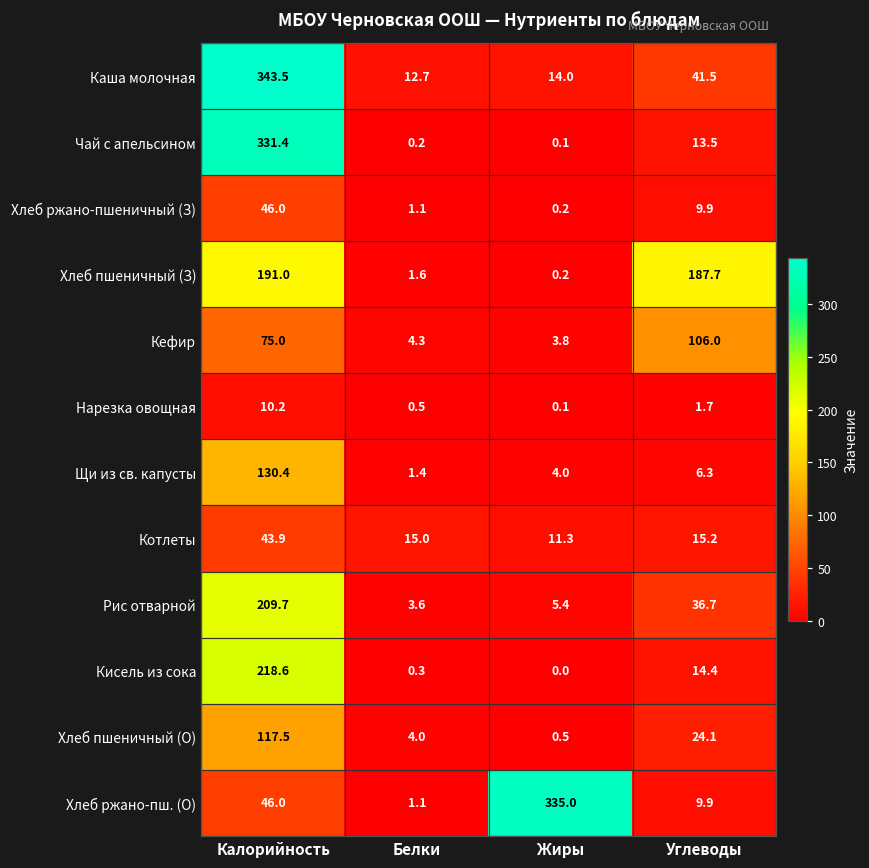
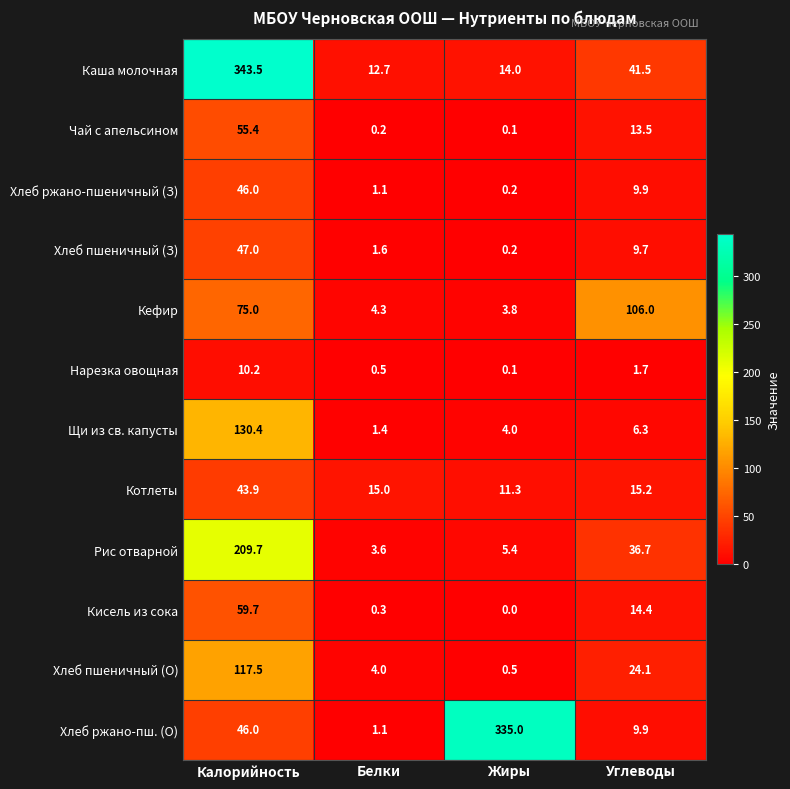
  {
    "Каша молочная": {
      "Калорийность": 343.5,
      "Белки": 12.7,
      "Жиры": 14.0,
      "Углеводы": 41.5
    },
    "Чай с апельсином": {
-     "Калорийность": 331.4,
+     "Калорийность": 55.4,
      "Белки": 0.2,
      "Жиры": 0.1,
      "Углеводы": 13.5
    },
    "Хлеб ржано-пшеничный (З)": {
      "Калорийность": 46.0,
      "Белки": 1.1,
      "Жиры": 0.2,
      "Углеводы": 9.9
    },
    "Хлеб пшеничный (З)": {
-     "Калорийность": 191.0,
+     "Калорийность": 47.0,
      "Белки": 1.6,
      "Жиры": 0.2,
-     "Углеводы": 187.7
+     "Углеводы": 9.7
    },
    "Кефир": {
      "Калорийность": 75.0,
      "Белки": 4.3,
      "Жиры": 3.8,
      "Углеводы": 106.0
    },
    "Нарезка овощная": {
      "Калорийность": 10.2,
      "Белки": 0.5,
      "Жиры": 0.1,
      "Углеводы": 1.7
    },
    "Щи из св. капусты": {
      "Калорийность": 130.4,
      "Белки": 1.4,
      "Жиры": 4.0,
      "Углеводы": 6.3
    },
    "Котлеты": {
      "Калорийность": 43.9,
      "Белки": 15.0,
      "Жиры": 11.3,
      "Углеводы": 15.2
    },
    "Рис отварной": {
      "Калорийность": 209.7,
      "Белки": 3.6,
      "Жиры": 5.4,
      "Углеводы": 36.7
    },
    "Кисель из сока": {
-     "Калорийность": 218.6,
+     "Калорийность": 59.7,
      "Белки": 0.3,
      "Жиры": 0.0,
      "Углеводы": 14.4
    },
    "Хлеб пшеничный (О)": {
      "Калорийность": 117.5,
      "Белки": 4.0,
      "Жиры": 0.5,
      "Углеводы": 24.1
    },
    "Хлеб ржано-пш. (О)": {
      "Калорийность": 46.0,
      "Белки": 1.1,
      "Жиры": 335.0,
      "Углеводы": 9.9
    }
  }
